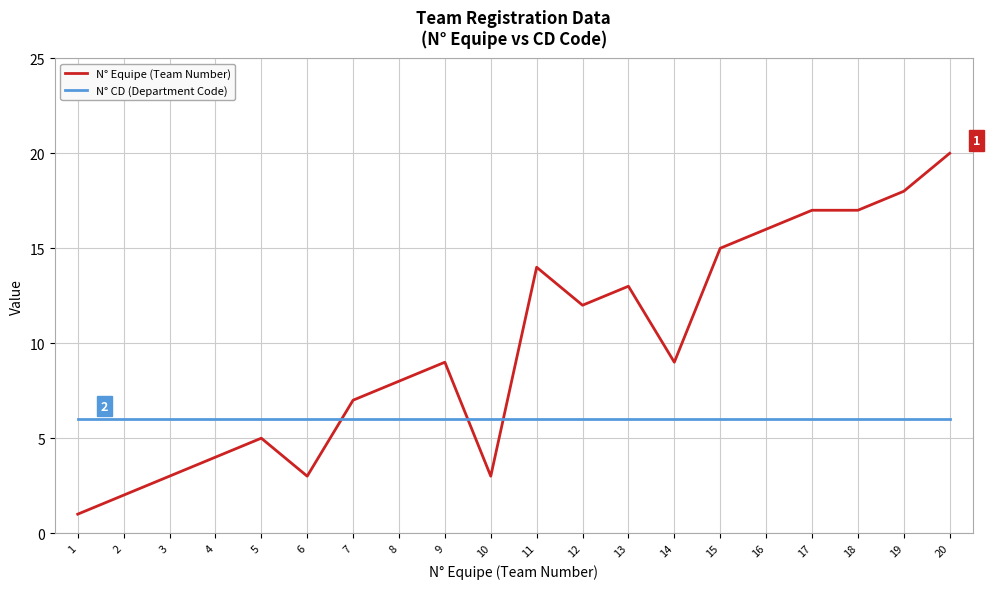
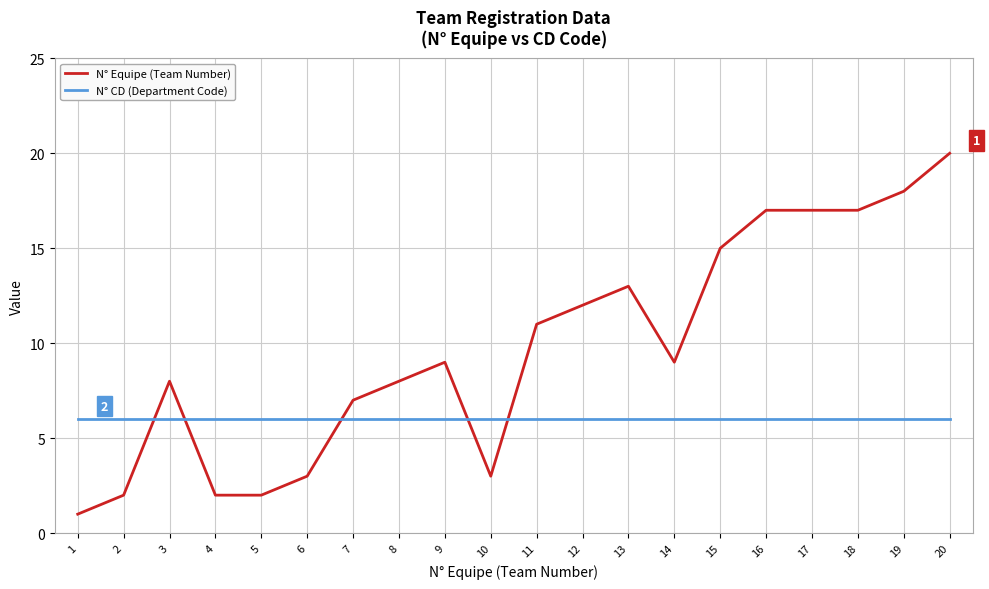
  {
    "N° Equipe (Team Number)": {
      "1": 1,
      "2": 2,
-     "3": 3,
-     "4": 4,
-     "5": 5,
+     "3": 8,
+     "4": 2,
+     "5": 2,
      "6": 3,
      "7": 7,
      "8": 8,
      "9": 9,
      "10": 3,
-     "11": 14,
+     "11": 11,
      "12": 12,
      "13": 13,
      "14": 9,
      "15": 15,
-     "16": 16,
+     "16": 17,
      "17": 17,
      "18": 17,
      "19": 18
    },
    "N° CD (Department Code)": {
      "1": 6,
      "3": 6,
      "4": 6,
      "5": 6,
      "6": 6,
      "7": 6,
      "8": 6,
      "9": 6,
      "10": 6,
      "11": 6,
      "12": 6,
      "13": 6,
      "14": 6,
      "15": 6,
      "16": 6,
      "17": 6,
      "18": 6,
      "19": 6,
      "20": 6
    }
  }
